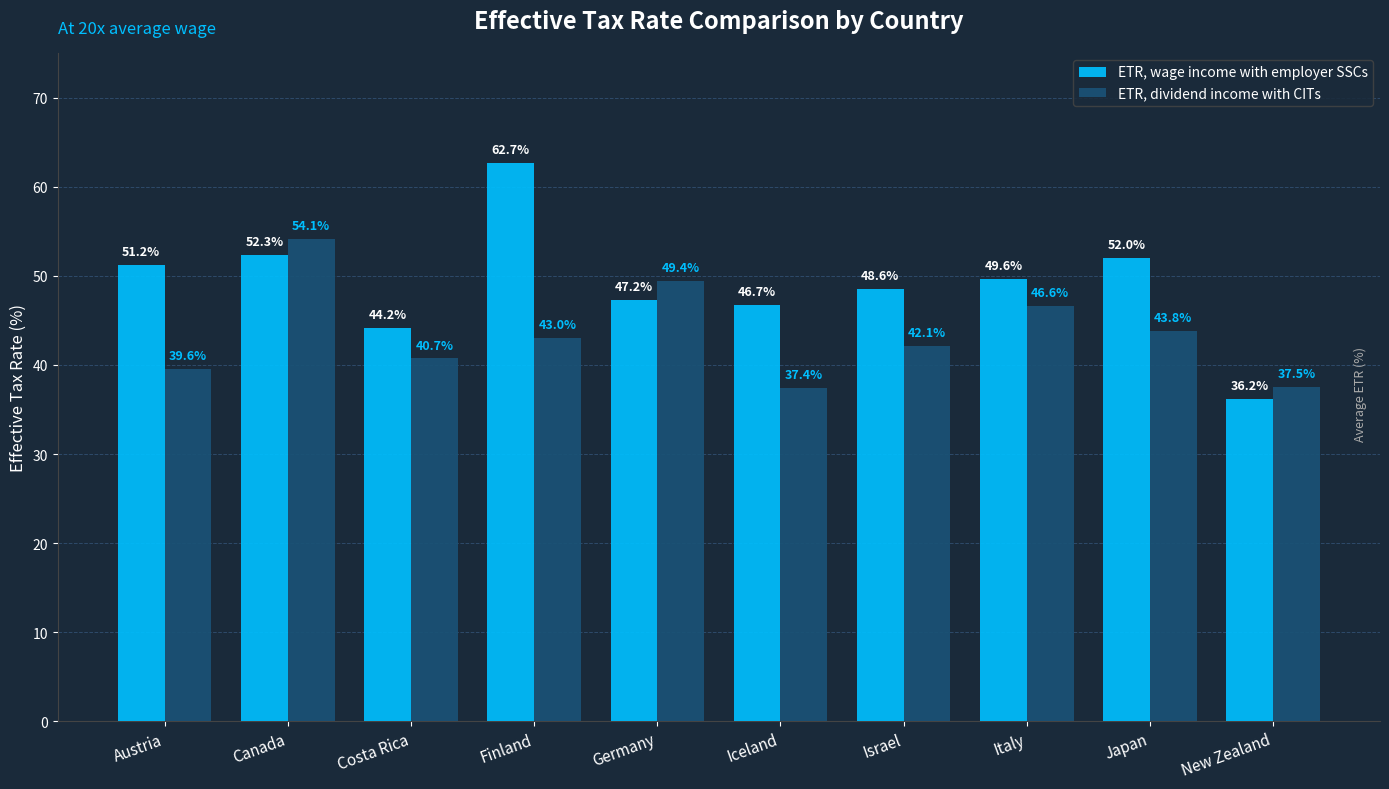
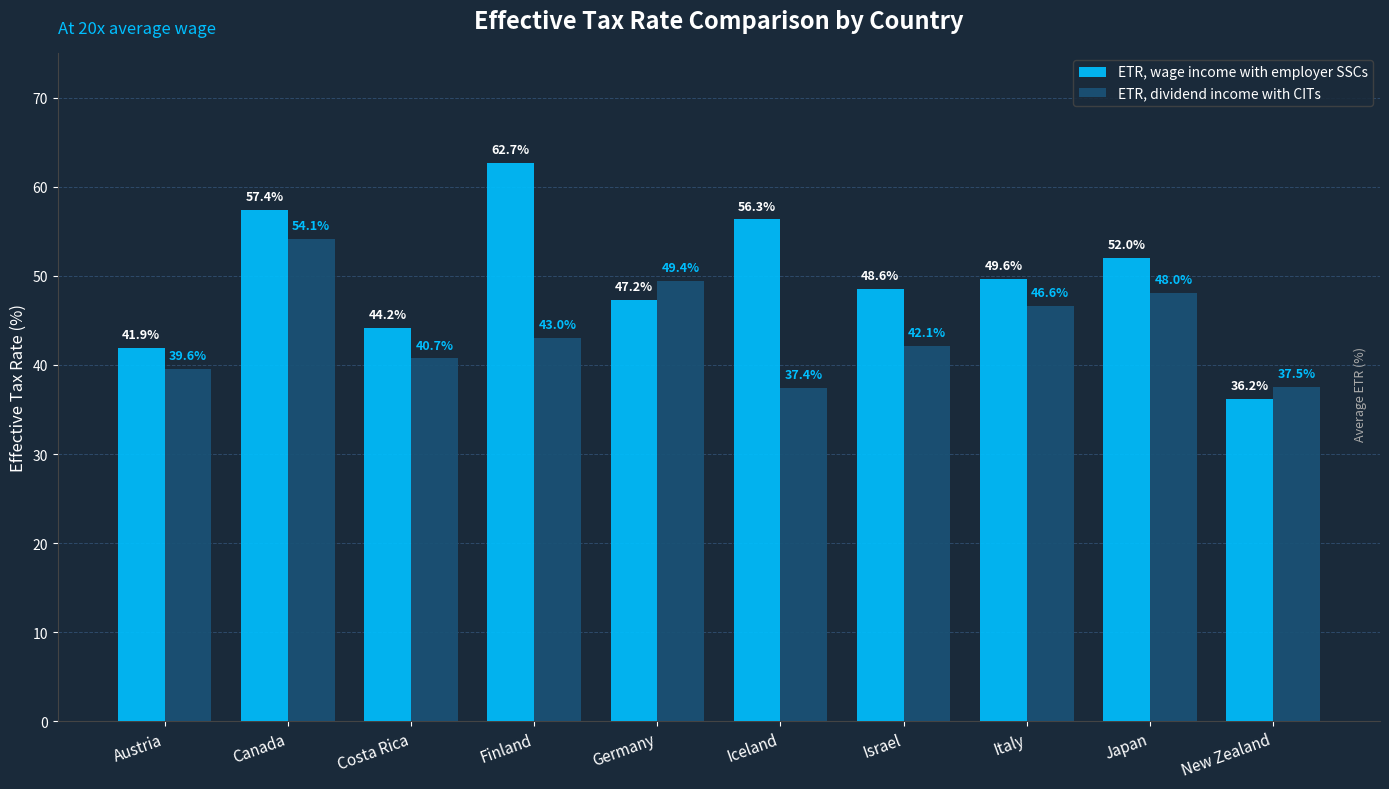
  {
    "ETR, wage income with employer SSCs": {
-     "Austria": "51.2%",
-     "Canada": "52.3%",
+     "Austria": "41.9%",
+     "Canada": "57.4%",
      "Costa Rica": "44.2%",
      "Finland": "62.7%",
      "Germany": "47.2%",
-     "Iceland": "46.7%",
+     "Iceland": "56.3%",
      "Israel": "48.6%",
      "Italy": "49.6%",
      "Japan": "52.0%",
      "New Zealand": "36.2%"
    },
    "ETR, dividend income with CITs": {
      "Austria": "39.6%",
      "Canada": "54.1%",
      "Costa Rica": "40.7%",
      "Finland": "43.0%",
      "Germany": "49.4%",
      "Iceland": "37.4%",
      "Israel": "42.1%",
      "Italy": "46.6%",
-     "Japan": "43.8%",
+     "Japan": "48.0%",
      "New Zealand": "37.5%"
    }
  }
